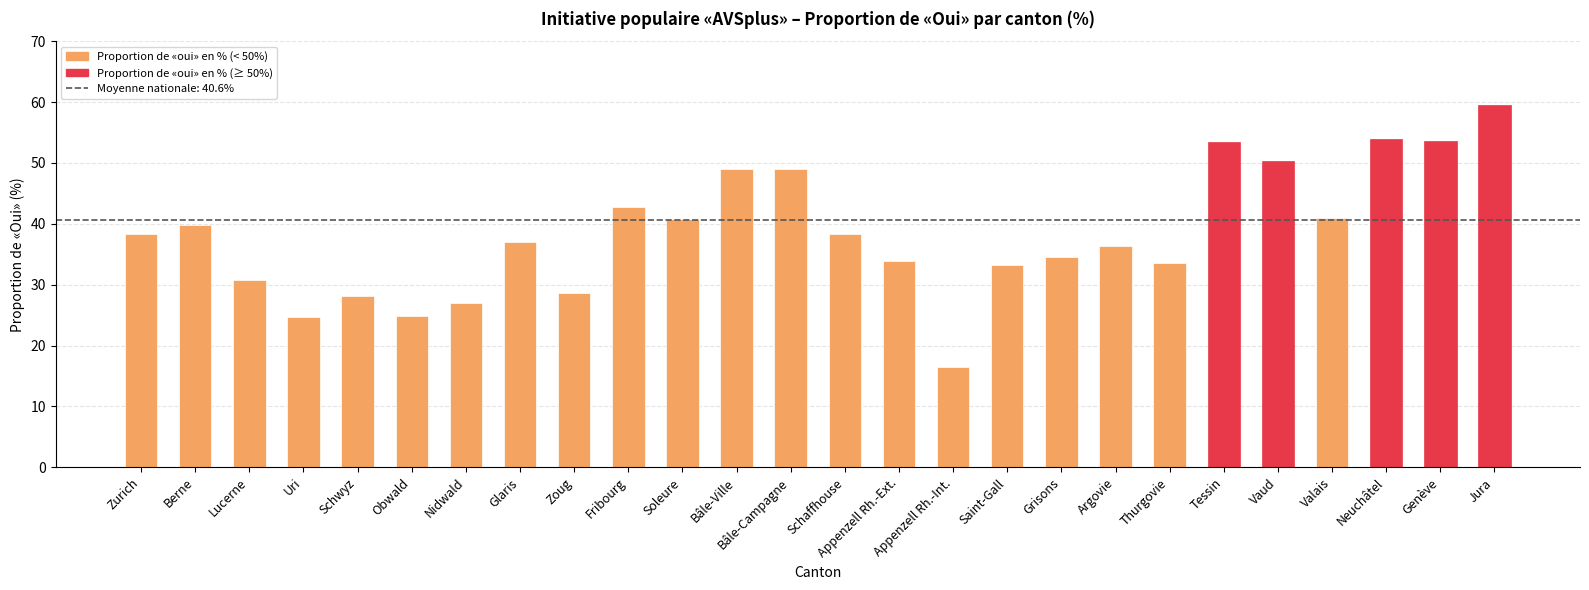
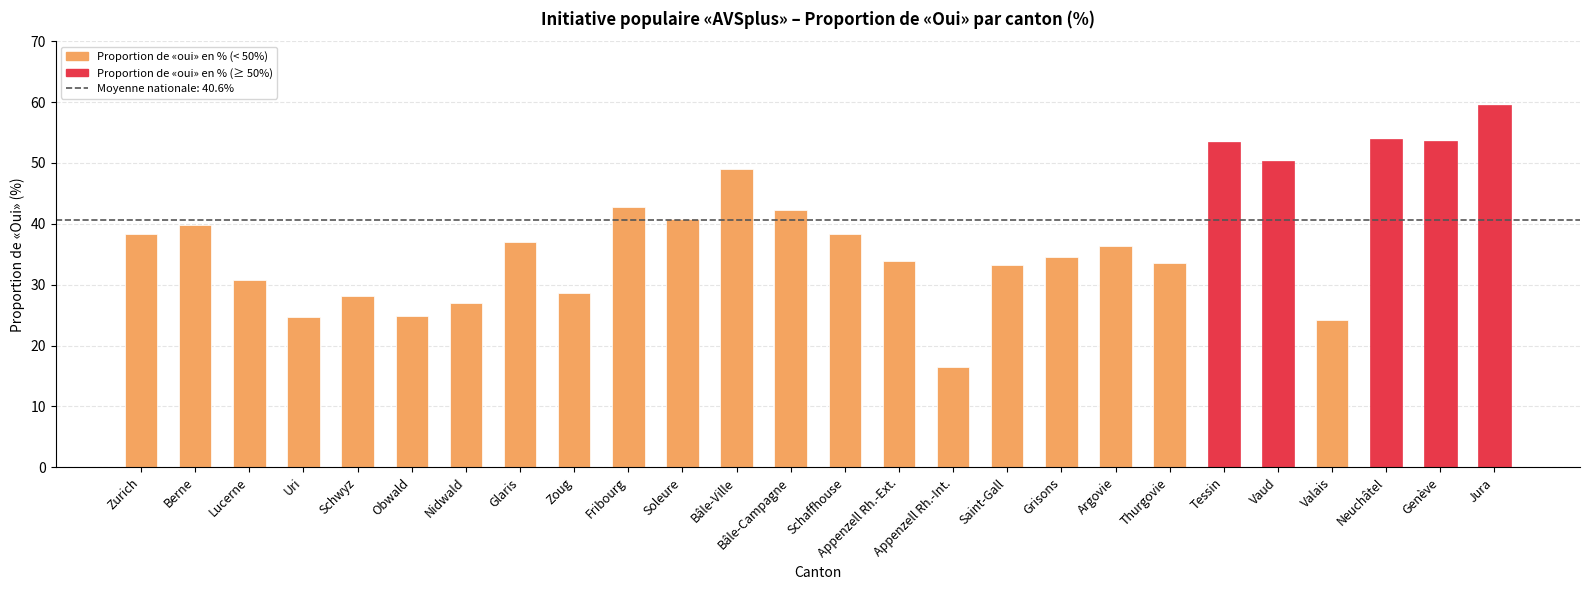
  {
    "Zurich": 38,
    "Berne": 40,
    "Lucerne": 31,
    "Uri": 25,
    "Schwyz": 28,
    "Obwald": 25,
    "Nidwald": 27,
    "Glaris": 37,
    "Zoug": 29,
    "Fribourg": 43,
    "Soleure": 41,
    "Bâle-Ville": 49,
-   "Bâle-Campagne": 49,
+   "Bâle-Campagne": 42,
    "Schaffhouse": 38,
    "Appenzell Rh.-Ext.": 34,
    "Appenzell Rh.-Int.": 16,
    "Saint-Gall": 33,
    "Grisons": 35,
    "Argovie": 36,
    "Thurgovie": 34,
    "Tessin": 53,
    "Vaud": 50,
-   "Valais": 41,
+   "Valais": 24,
    "Neuchâtel": 54,
    "Genève": 54,
    "Jura": 60
  }
